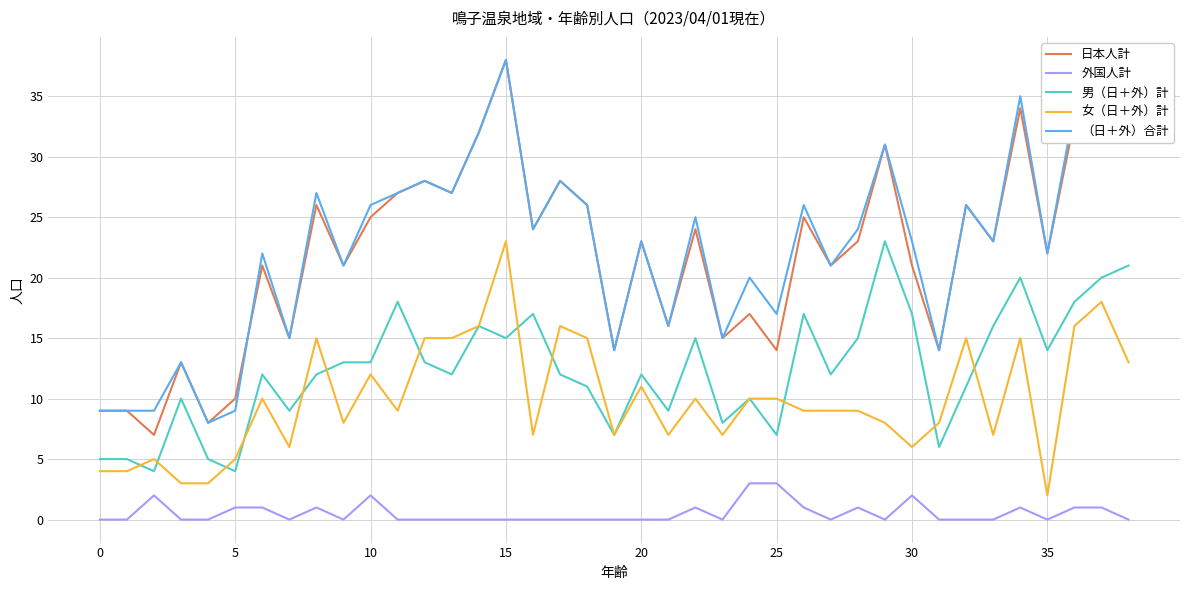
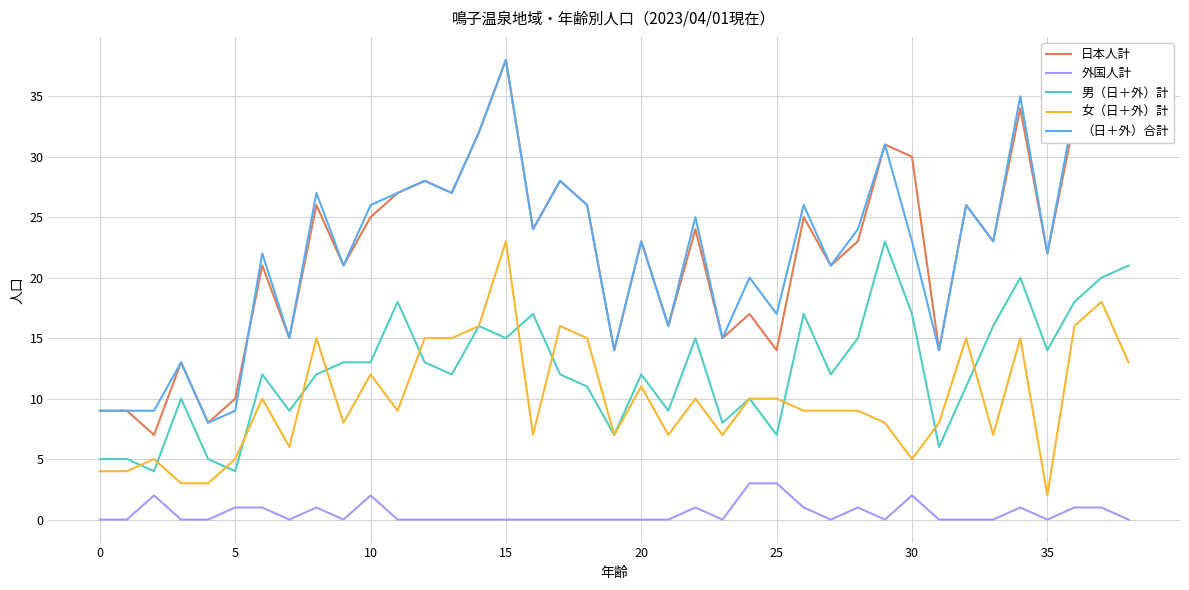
  {
    "日本人計": {
      "5": 10,
      "10": 25,
      "25": 14,
-     "30": 21
+     "30": 30
    },
    "外国人計": {
      "0": 0,
      "5": 1,
      "10": 2,
      "15": 0,
      "20": 0,
      "25": 3,
      "30": 2,
      "35": 0
    },
    "女（日＋外）計": {
      "0": 4,
      "5": 5,
      "10": 12,
      "15": 23,
      "20": 11,
      "25": 10,
-     "30": 6,
+     "30": 5,
      "35": 2
    }
  }
